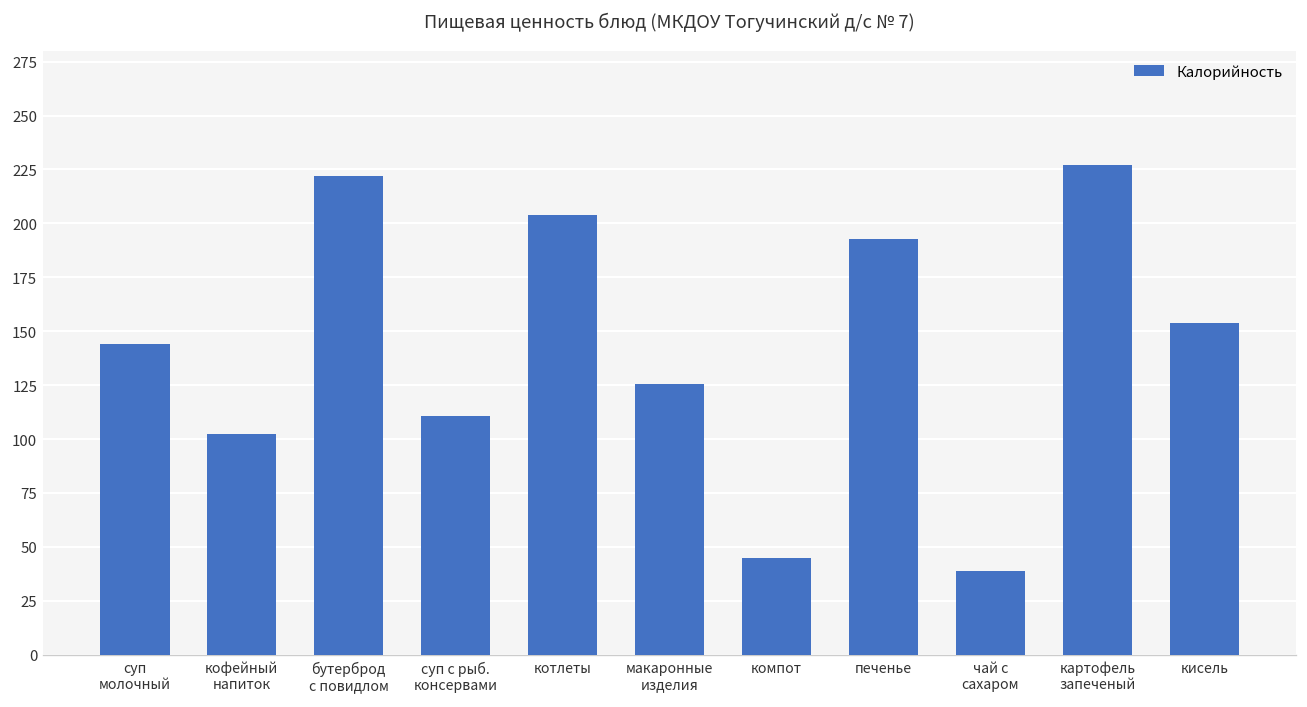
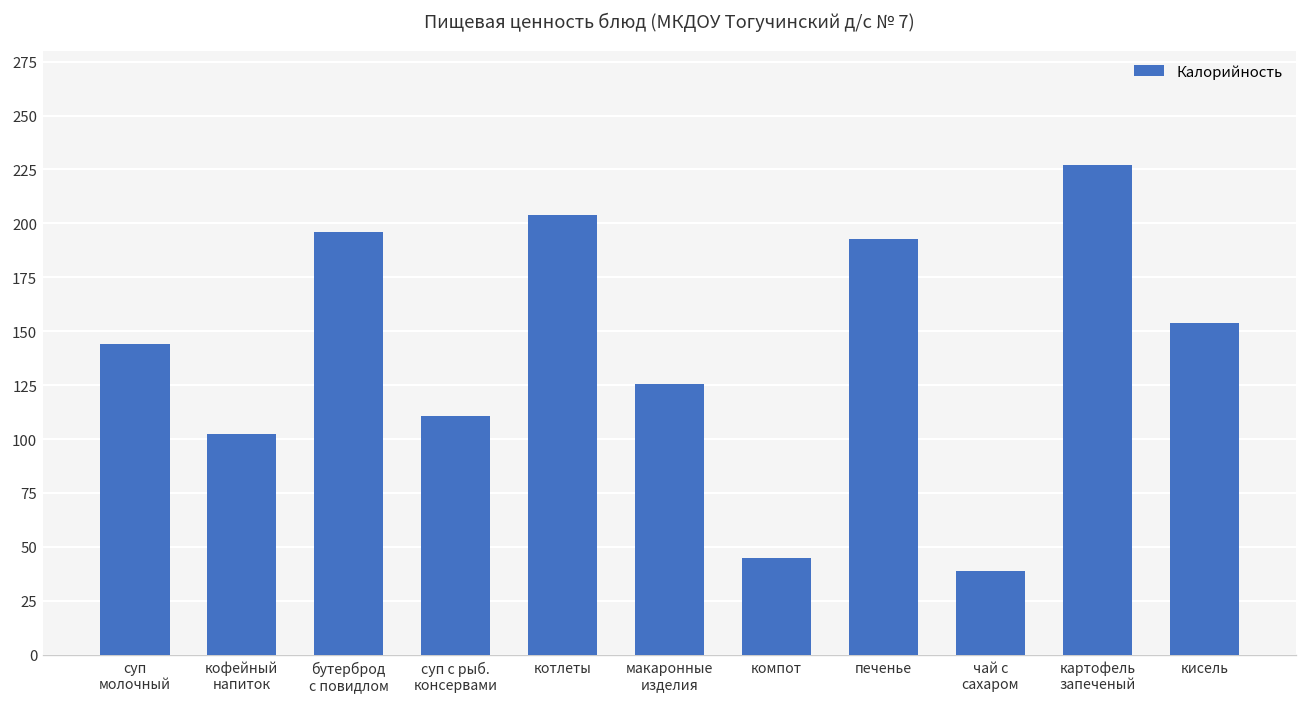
  {
    "суп молочный": 144,
    "кофейный напиток": 102,
-   "бутерброд с повидлом": 222,
+   "бутерброд с повидлом": 196,
    "суп с рыб. консервами": 111,
    "котлеты": 204,
    "макаронные изделия": 125,
    "компот": 45,
    "печенье": 193,
    "чай с сахаром": 39,
    "картофель запеченый": 227,
    "кисель": 154
  }
